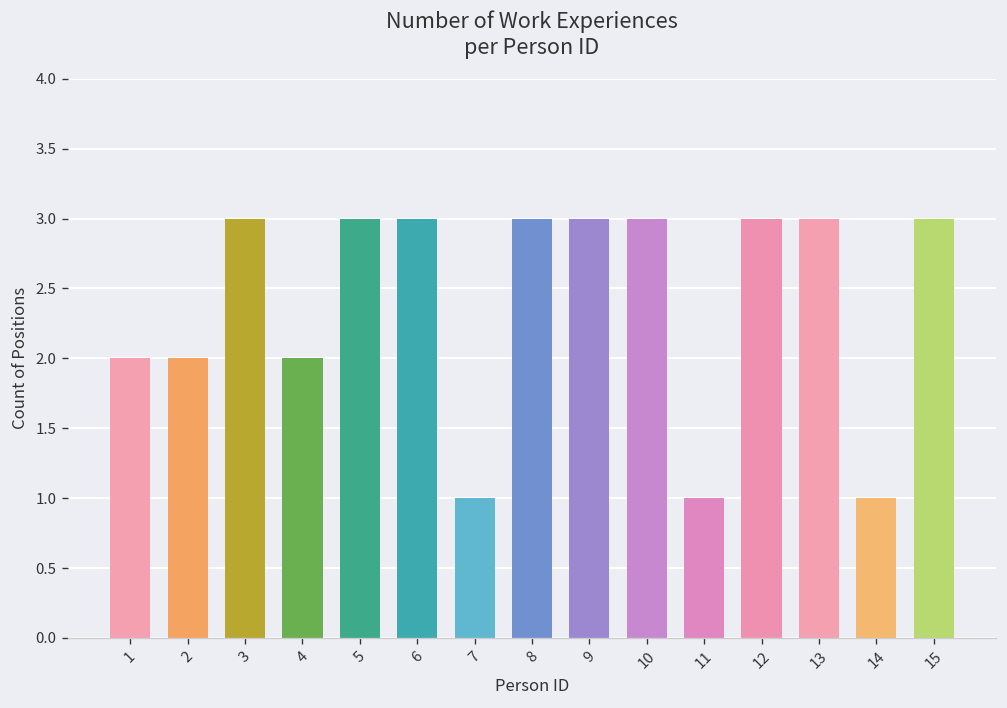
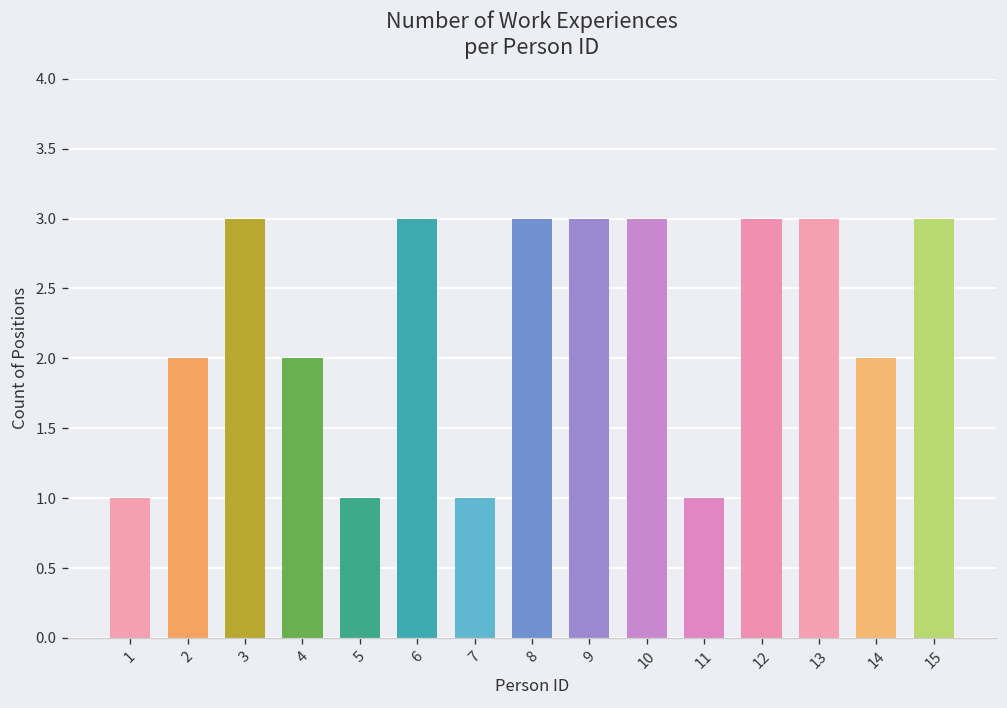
  {
-   "1": 2,
+   "1": 1,
    "2": 2,
    "3": 3,
    "4": 2,
-   "5": 3,
+   "5": 1,
    "6": 3,
    "7": 1,
    "8": 3,
    "9": 3,
    "10": 3,
    "11": 1,
    "12": 3,
    "13": 3,
-   "14": 1,
+   "14": 2,
    "15": 3
  }
